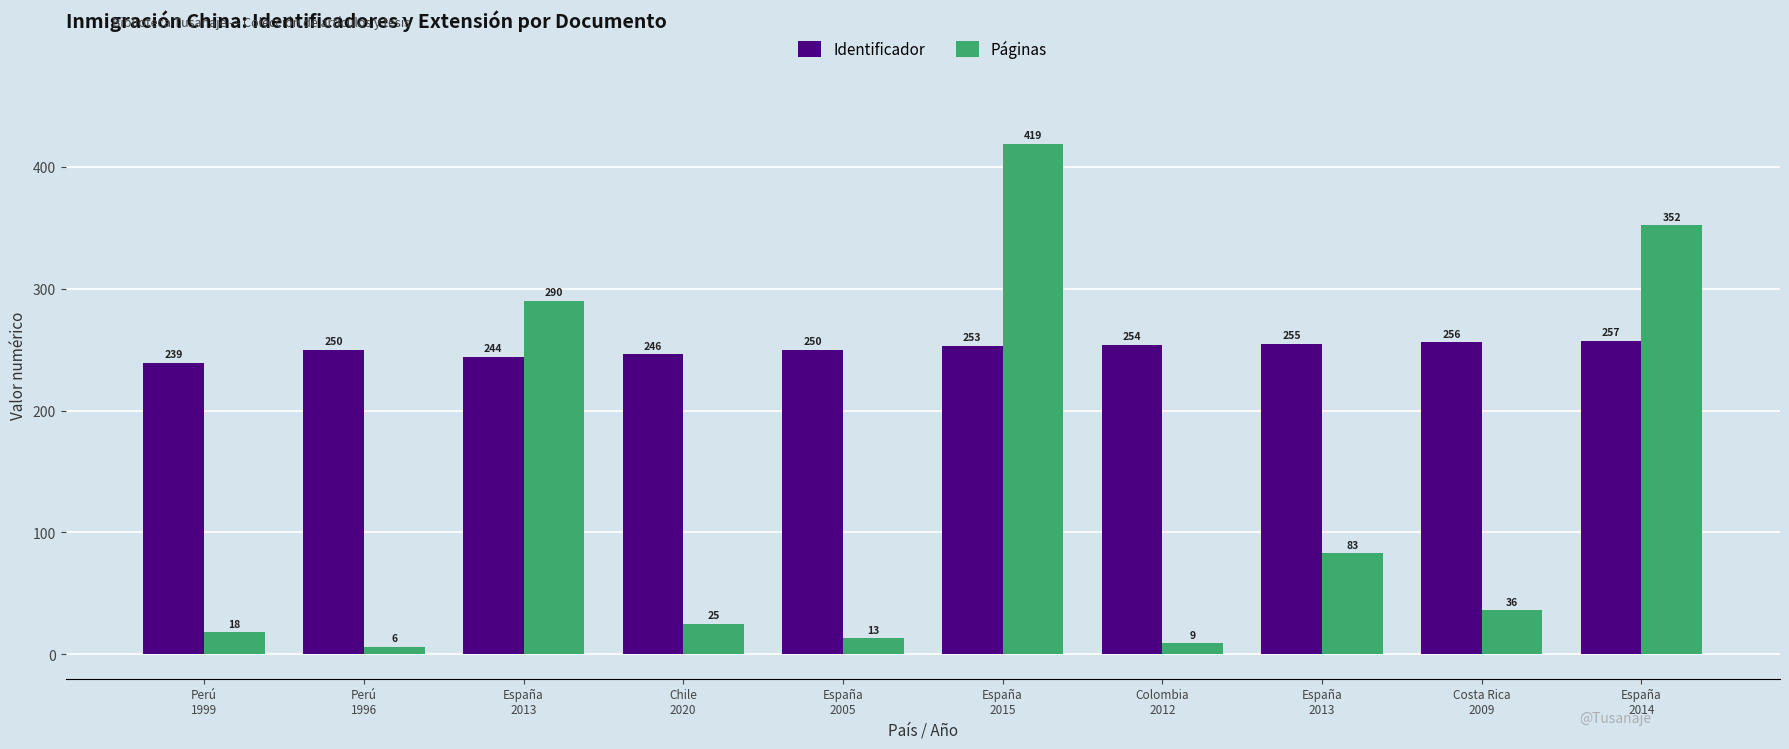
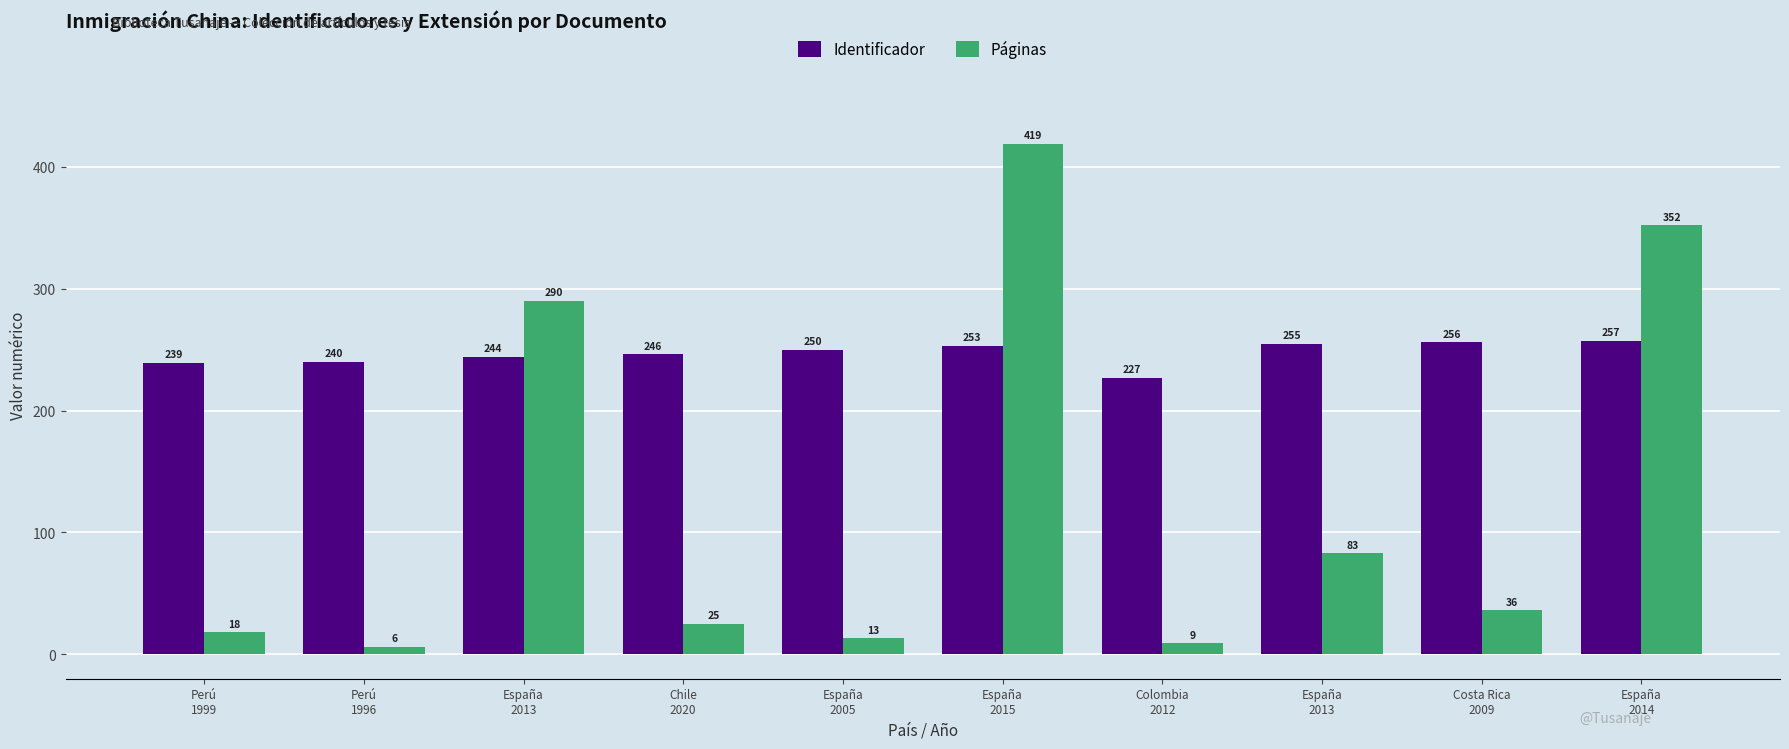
  {
    "Identificador": {
      "Perú 1999": 239,
-     "Perú 1996": 250,
+     "Perú 1996": 240,
      "Chile 2020": 246,
      "España 2005": 250,
      "España 2015": 253,
-     "Colombia 2012": 254,
+     "Colombia 2012": 227,
      "Costa Rica 2009": 256,
      "España 2014": 257
    },
    "Páginas": {
      "Perú 1999": 18,
      "Perú 1996": 6,
      "Chile 2020": 25,
      "España 2005": 13,
      "España 2015": 419,
      "Colombia 2012": 9,
      "Costa Rica 2009": 36,
      "España 2014": 352
    }
  }
